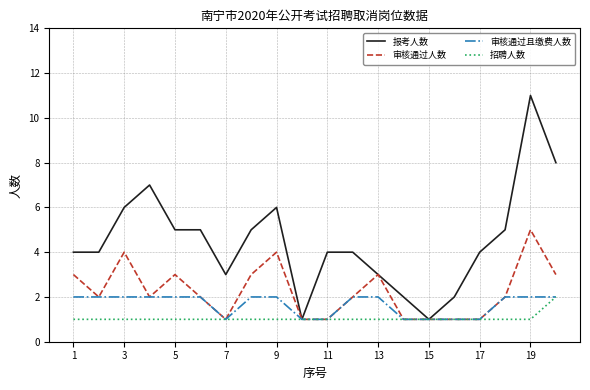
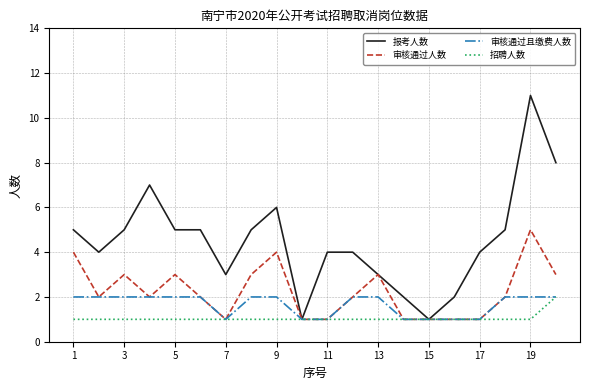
  {
    "报考人数": {
-     "1": 4,
-     "3": 6,
+     "1": 5,
+     "3": 5,
      "5": 5,
      "7": 3,
      "9": 6,
      "11": 4,
      "17": 4,
      "19": 11
    },
    "审核通过人数": {
-     "1": 3,
-     "3": 4,
+     "1": 4,
+     "3": 3,
      "5": 3,
      "9": 4,
      "19": 5
    },
    "审核通过且缴费人数": {
      "1": 2,
      "3": 2,
      "5": 2,
      "9": 2,
      "13": 2,
      "19": 2
    },
    "招聘人数": {
      "1": 1,
      "3": 1,
      "5": 1,
      "9": 1,
      "13": 1,
      "19": 1
    }
  }
